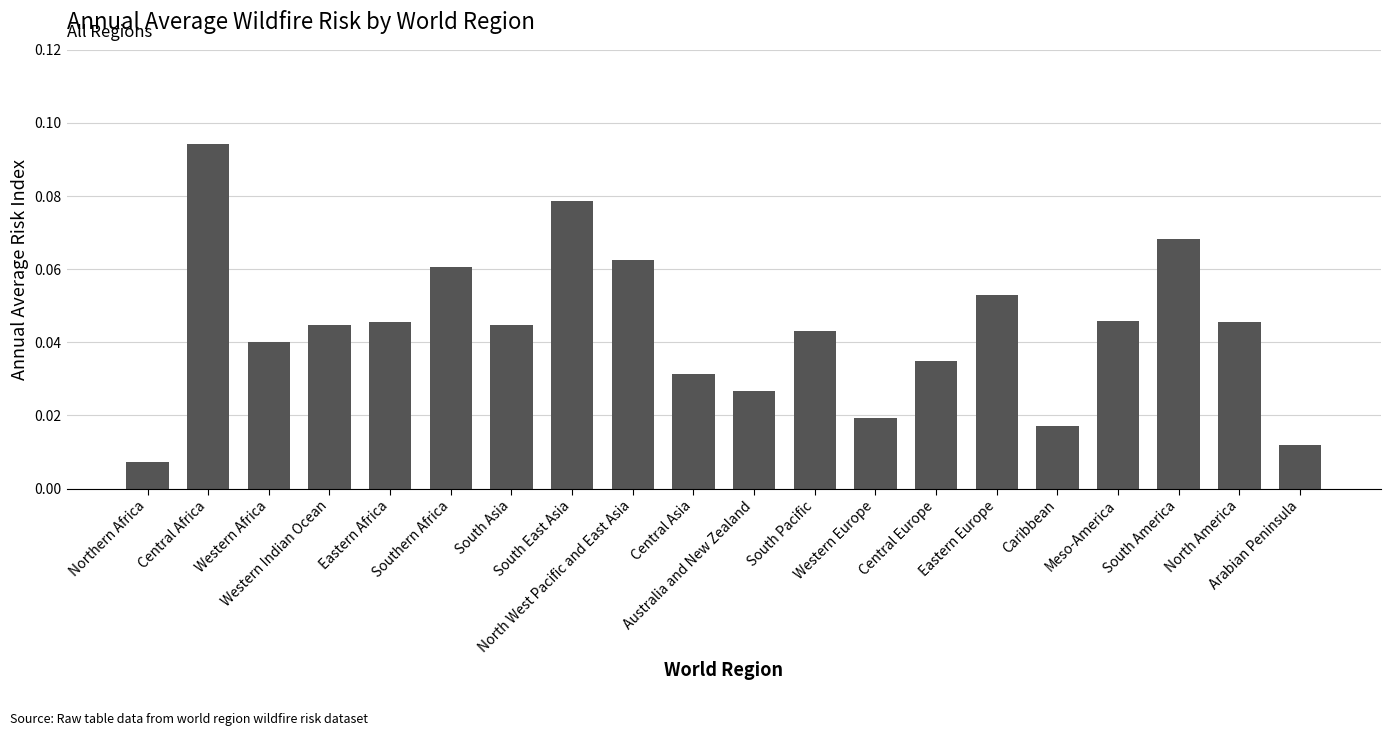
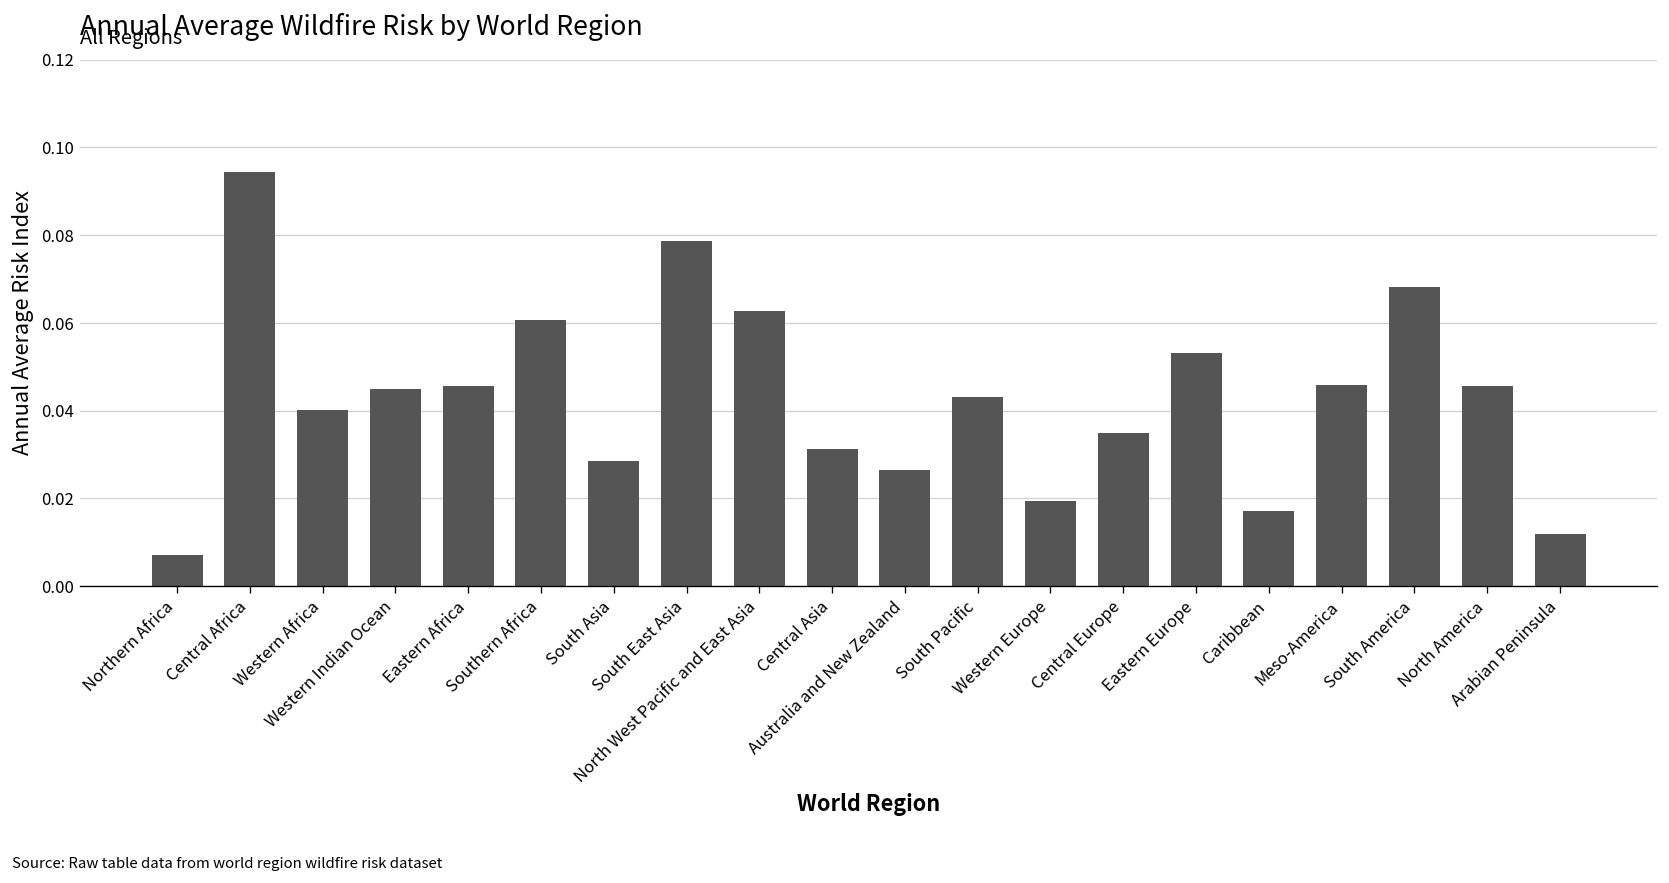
  {
    "Northern Africa": 0.007,
    "Central Africa": 0.094,
    "Western Africa": 0.040,
    "Western Indian Ocean": 0.045,
    "Eastern Africa": 0.046,
    "Southern Africa": 0.061,
-   "South Asia": 0.045,
+   "South Asia": 0.028,
    "South East Asia": 0.079,
    "North West Pacific and East Asia": 0.063,
    "Central Asia": 0.031,
    "Australia and New Zealand": 0.027,
    "South Pacific": 0.043,
    "Western Europe": 0.019,
    "Central Europe": 0.035,
    "Eastern Europe": 0.053,
    "Caribbean": 0.017,
    "Meso-America": 0.046,
    "South America": 0.068,
    "North America": 0.046,
    "Arabian Peninsula": 0.012
  }
